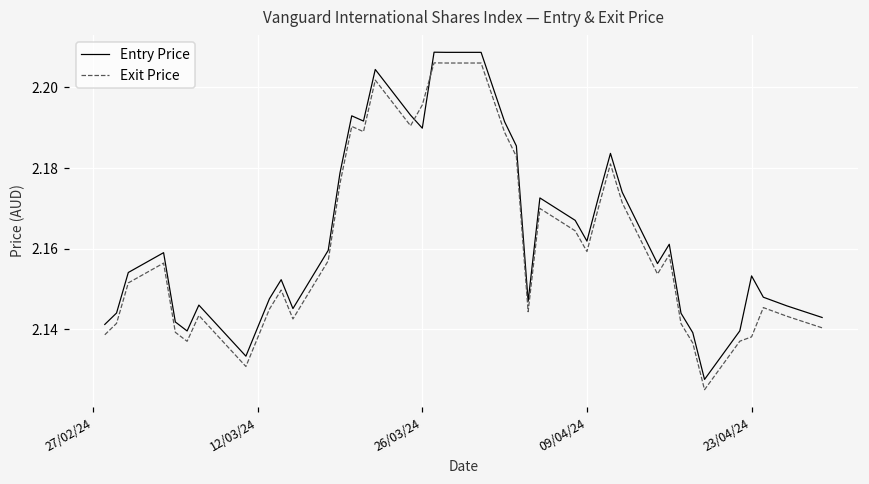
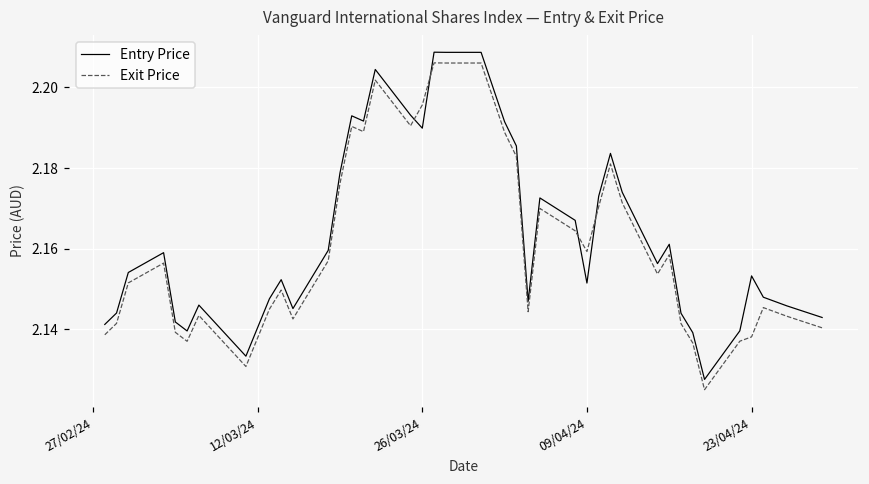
  {
    "Entry Price": {
      "26/03/24": 2.190,
-     "09/04/24": 2.162,
+     "09/04/24": 2.151,
      "23/04/24": 2.153
    },
    "Exit Price": {
      "26/03/24": 2.196,
      "09/04/24": 2.159,
      "23/04/24": 2.138
    }
  }
